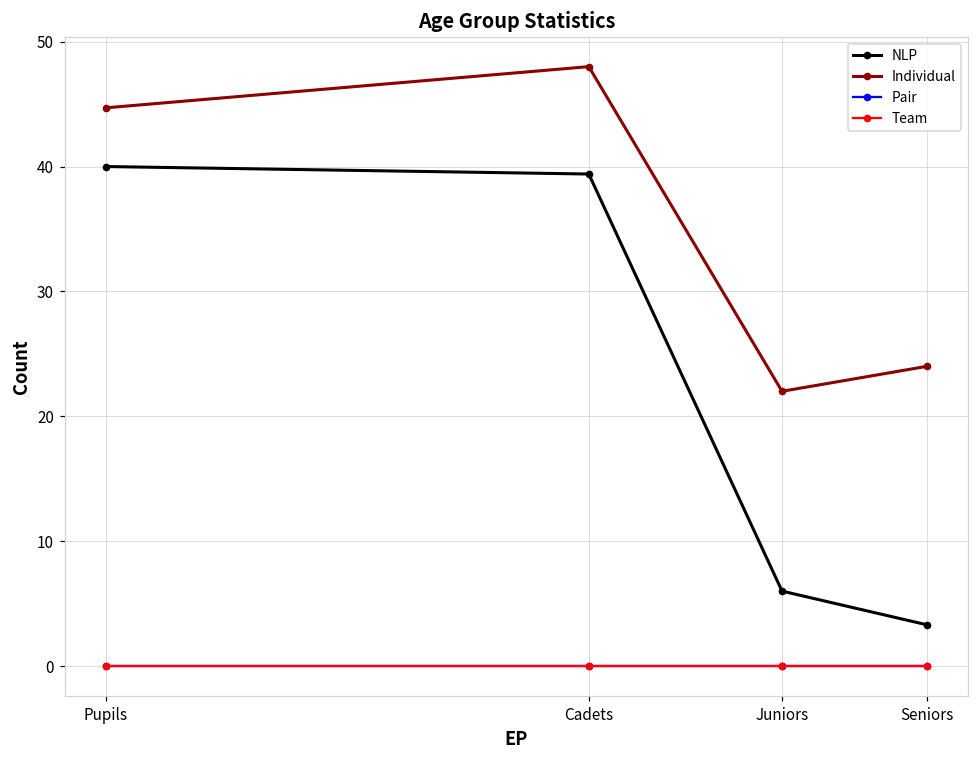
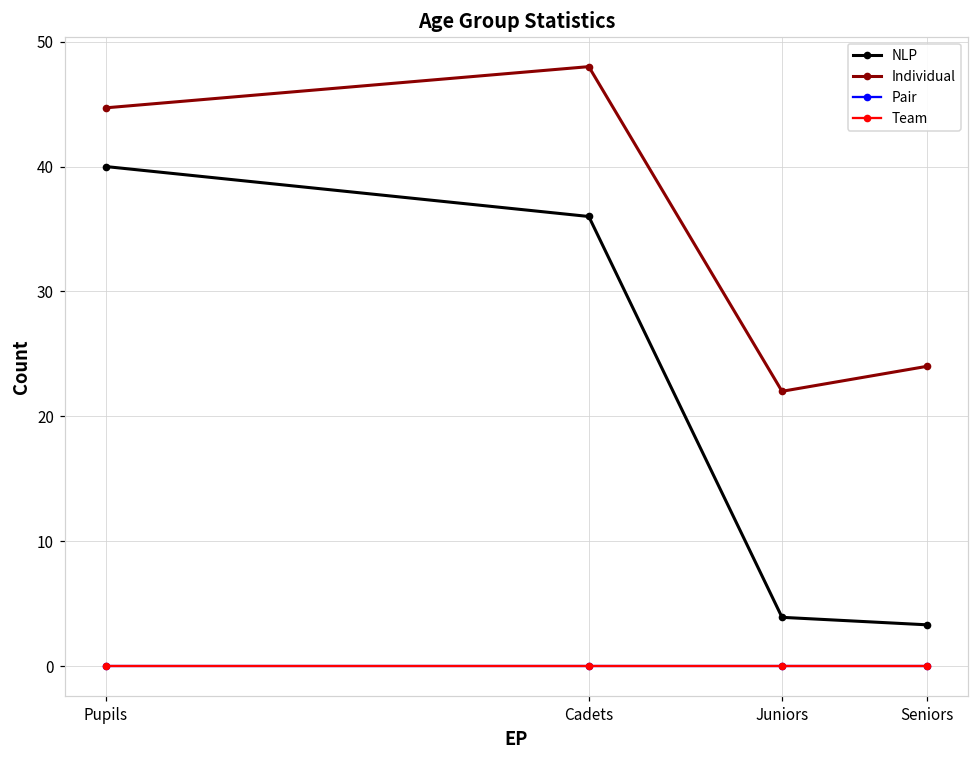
  {
    "NLP": {
      "Pupils": 40.0,
-     "Cadets": 39.4,
-     "Juniors": 6.0,
+     "Cadets": 36.0,
+     "Juniors": 3.9,
      "Seniors": 3.3
    },
    "Individual": {
      "Pupils": 44.7,
      "Cadets": 48.0,
      "Juniors": 22.0,
      "Seniors": 24.0
    },
    "Team": {
      "Pupils": 0.0,
      "Cadets": 0.0,
      "Juniors": 0.0,
      "Seniors": 0.0
    }
  }
